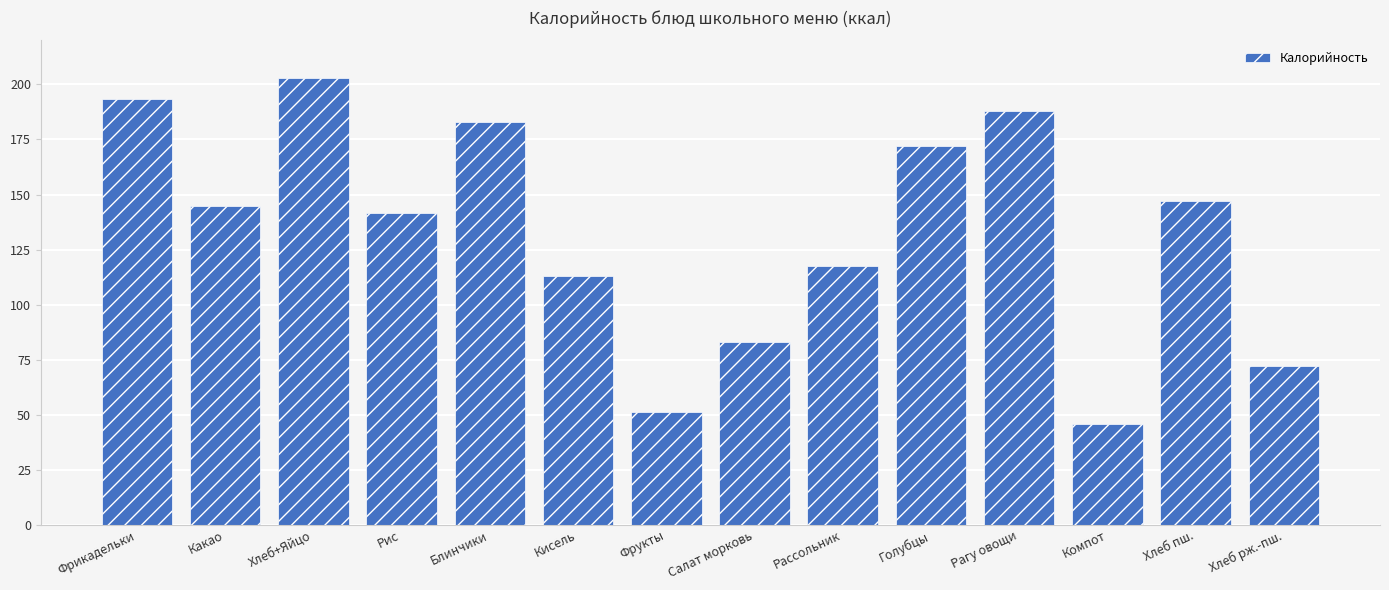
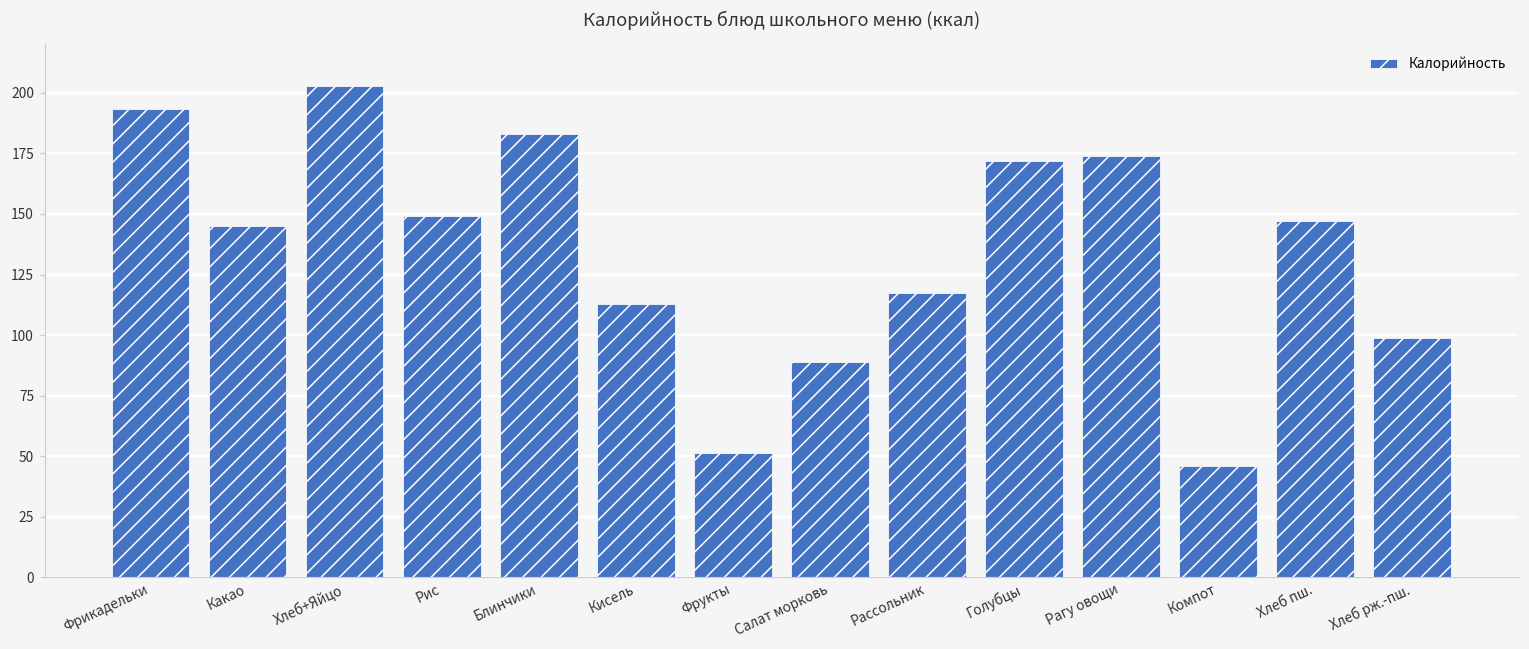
  {
    "Фрикадельки": 193,
    "Какао": 145,
    "Хлеб+Яйцо": 203,
-   "Рис": 141,
+   "Рис": 149,
    "Блинчики": 183,
    "Кисель": 113,
    "Фрукты": 51,
-   "Салат морковь": 83,
+   "Салат морковь": 89,
    "Рассольник": 117,
    "Голубцы": 172,
-   "Рагу овощи": 188,
+   "Рагу овощи": 174,
    "Компот": 46,
    "Хлеб пш.": 147,
-   "Хлеб рж.-пш.": 72
+   "Хлеб рж.-пш.": 99
  }
